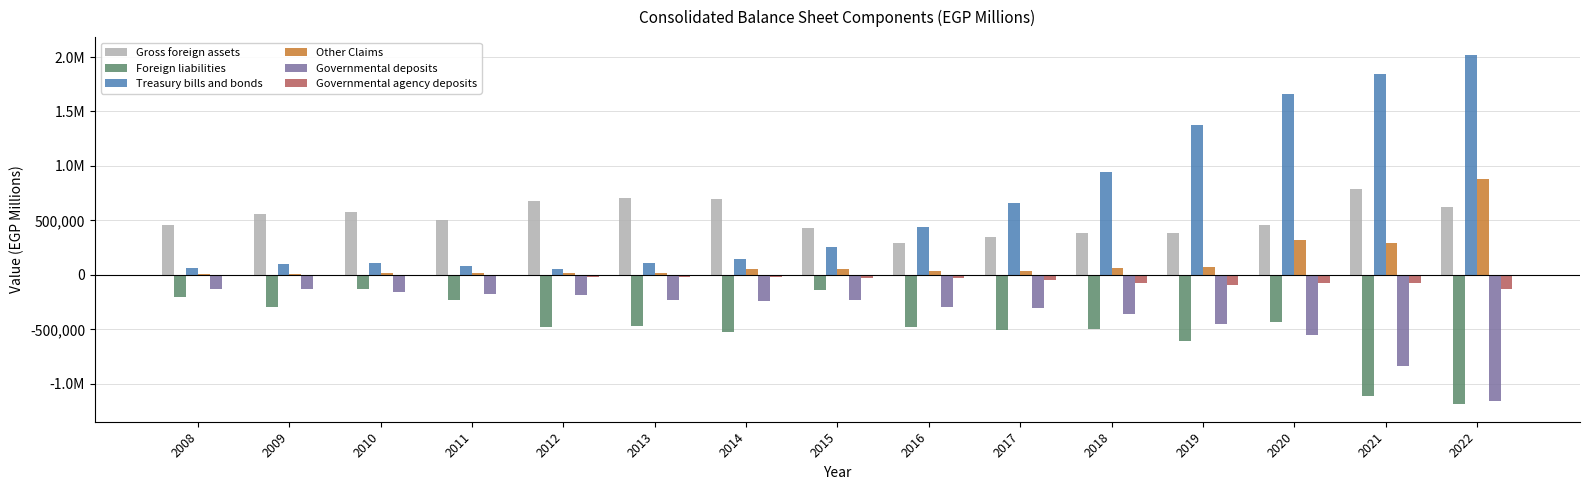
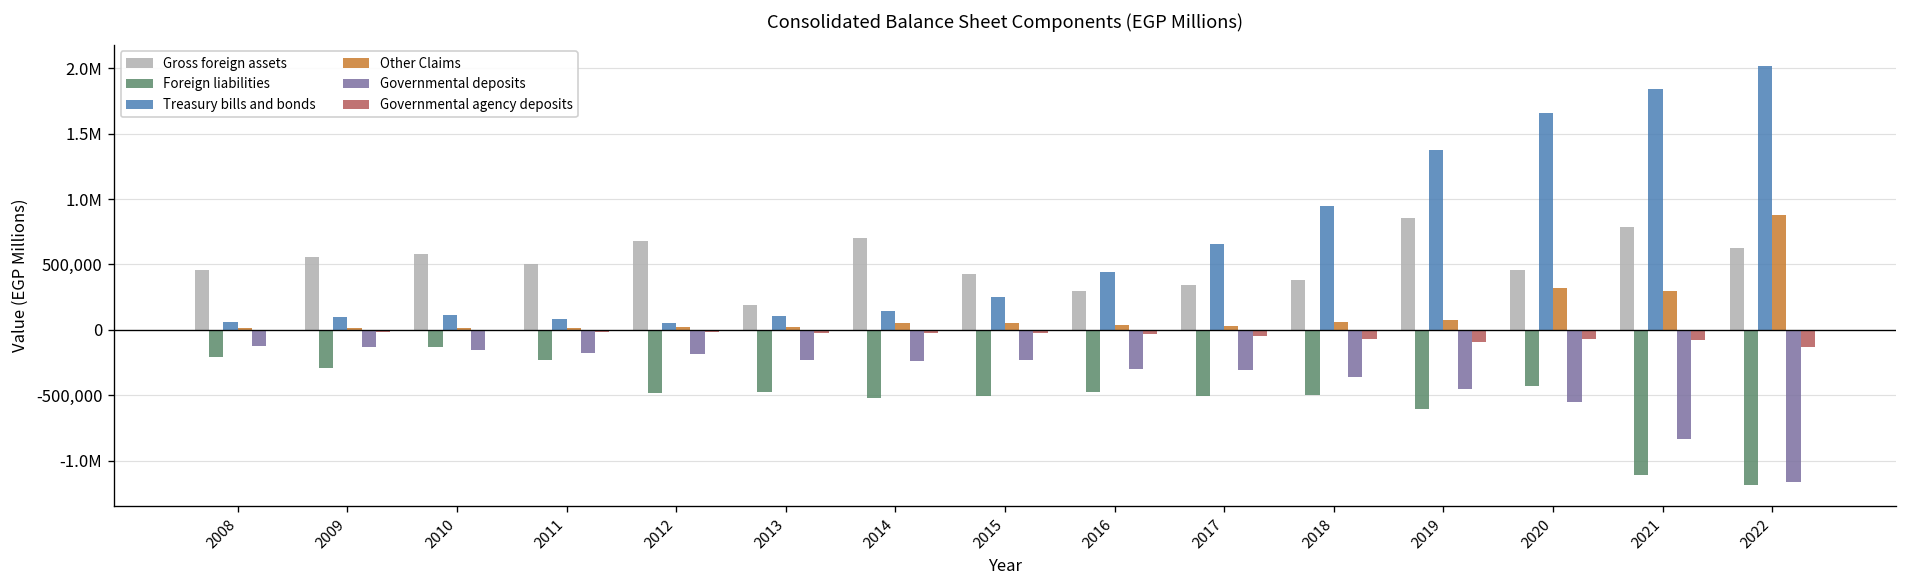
  {
    "Gross foreign assets": {
      "2008": "460,000",
      "2009": "560,000",
      "2010": "580,000",
      "2011": "500,000",
      "2012": "680,000",
-     "2013": "700,000",
+     "2013": "190,000",
      "2014": "700,000",
      "2015": "430,000",
      "2016": "290,000",
      "2017": "340,000",
      "2018": "380,000",
-     "2019": "390,000",
+     "2019": "860,000",
      "2020": "460,000",
      "2021": "790,000",
      "2022": "630,000"
    },
    "Foreign liabilities": {
      "2008": "-210,000",
      "2009": "-290,000",
      "2010": "-130,000",
      "2011": "-230,000",
      "2012": "-480,000",
      "2013": "-470,000",
      "2014": "-520,000",
-     "2015": "-140,000",
+     "2015": "-510,000",
      "2016": "-480,000",
      "2017": "-500,000",
      "2018": "-500,000",
      "2019": "-600,000",
      "2020": "-430,000",
      "2021": "-1,110,000",
      "2022": "-1,190,000"
    }
  }
